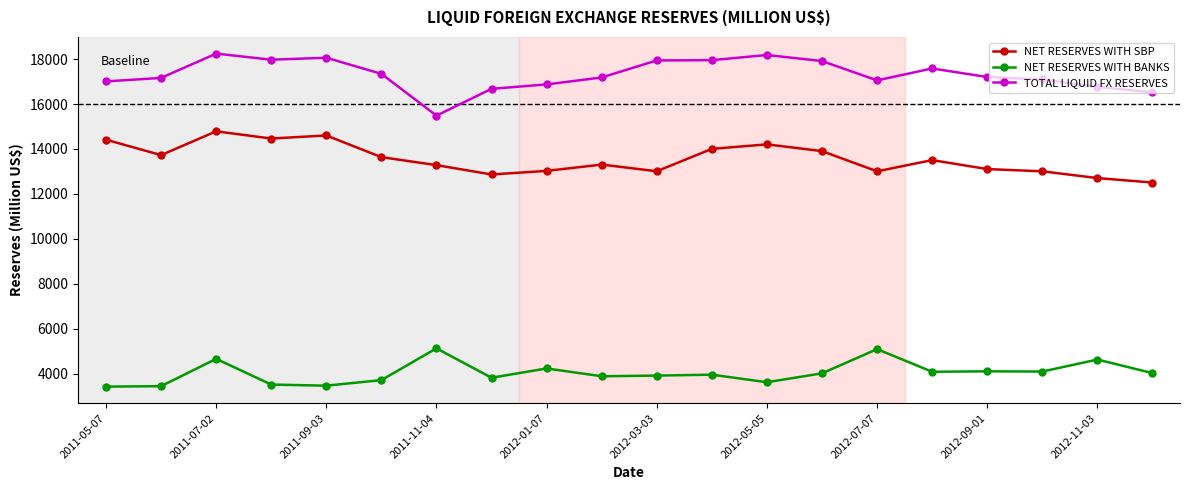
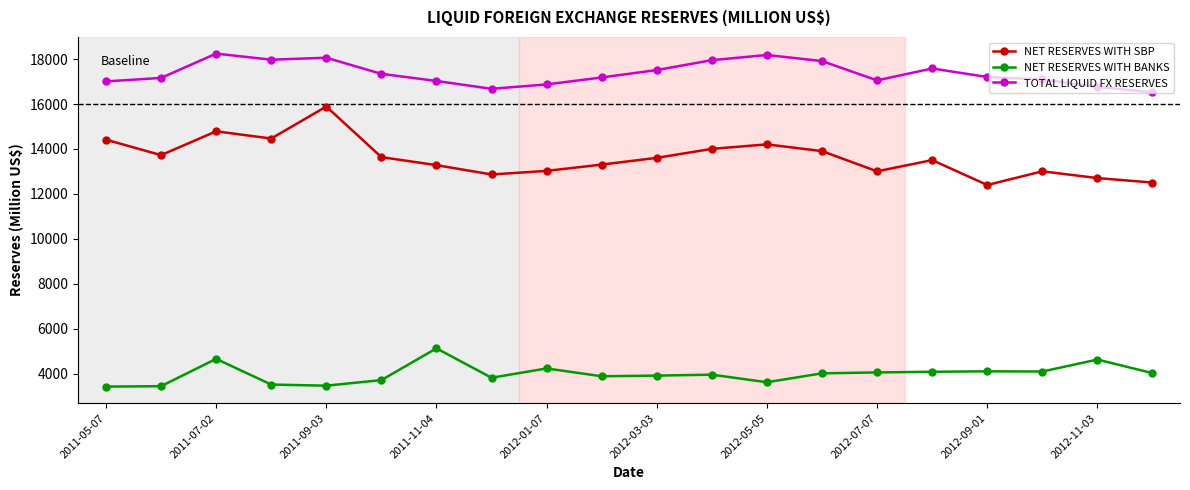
  {
    "NET RESERVES WITH SBP": {
      "2011-05-07": 14400,
      "2011-07-02": 14800,
-     "2011-09-03": 14600,
+     "2011-09-03": 15900,
      "2011-11-04": 13300,
      "2012-01-07": 13000,
-     "2012-03-03": 13000,
+     "2012-03-03": 13600,
      "2012-05-05": 14200,
      "2012-07-07": 13000,
-     "2012-09-01": 13100,
+     "2012-09-01": 12400,
      "2012-11-03": 12700
    },
    "NET RESERVES WITH BANKS": {
      "2011-05-07": 3400,
      "2011-07-02": 4700,
      "2011-09-03": 3500,
      "2011-11-04": 5100,
      "2012-01-07": 4200,
      "2012-03-03": 3900,
      "2012-05-05": 3600,
-     "2012-07-07": 5100,
+     "2012-07-07": 4100,
      "2012-09-01": 4100,
      "2012-11-03": 4600
    },
    "TOTAL LIQUID FX RESERVES": {
      "2011-05-07": 17000,
      "2011-07-02": 18200,
      "2011-09-03": 18100,
-     "2011-11-04": 15500,
+     "2011-11-04": 17000,
      "2012-01-07": 16900,
-     "2012-03-03": 17900,
+     "2012-03-03": 17500,
      "2012-05-05": 18200,
      "2012-07-07": 17100,
      "2012-09-01": 17200
    }
  }
